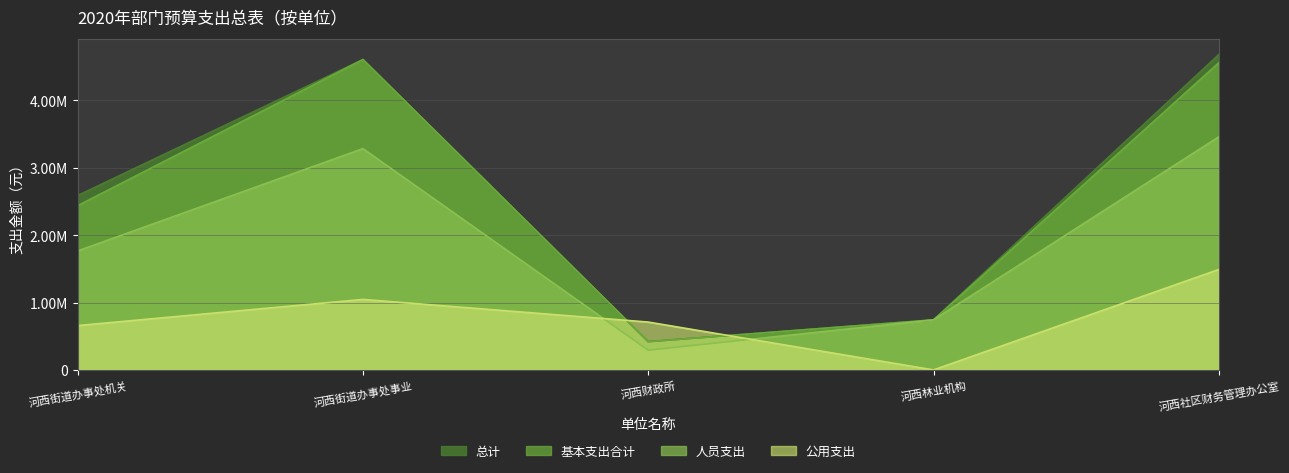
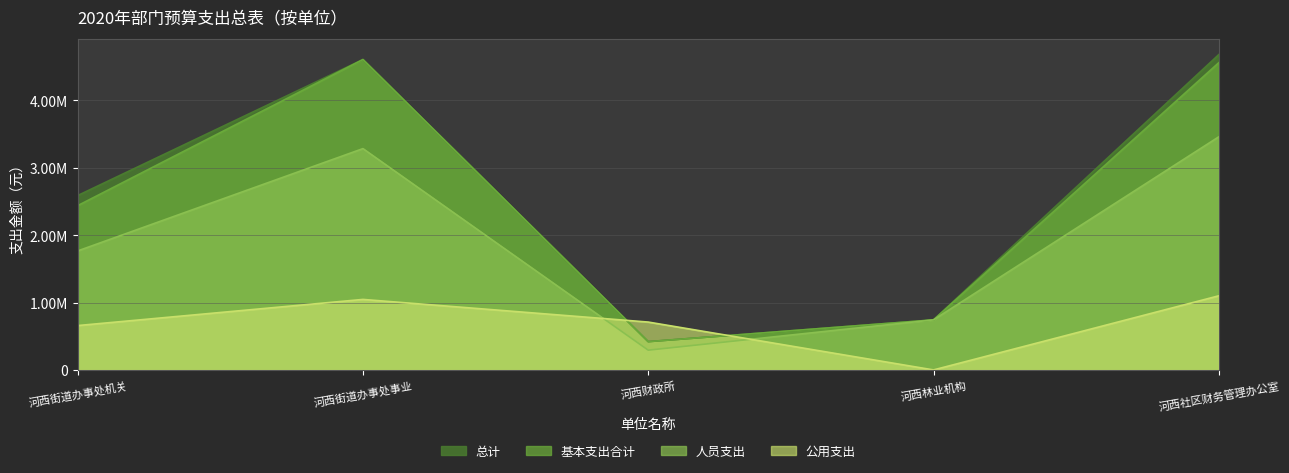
  {
    "公用支出": {
      "河西街道办事处机关": 700000,
      "河西街道办事处事业": 1000000,
      "河西财政所": 700000,
      "河西林业机构": 0,
-     "河西社区财务管理办公室": 1500000
+     "河西社区财务管理办公室": 1100000
    }
  }
